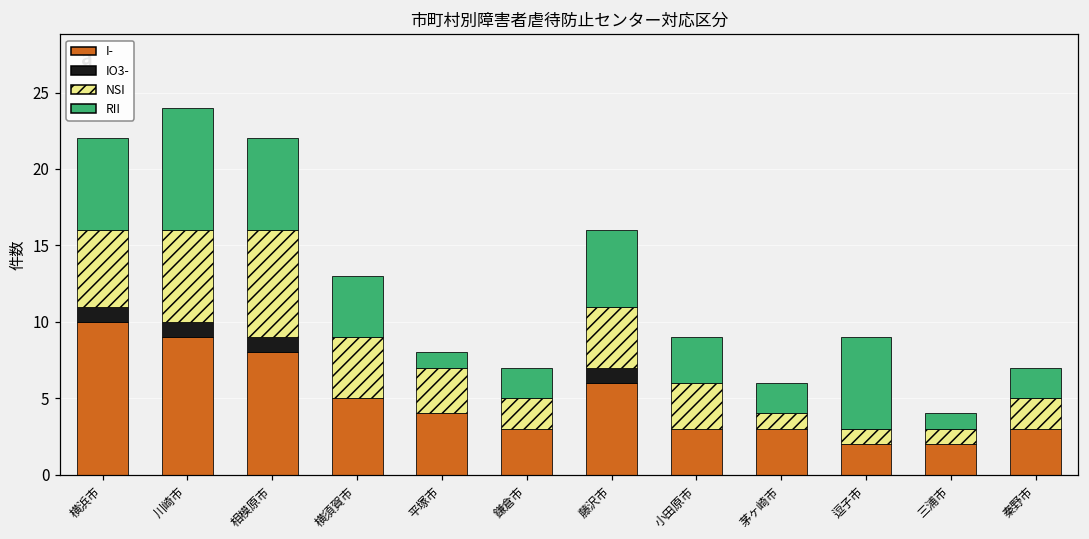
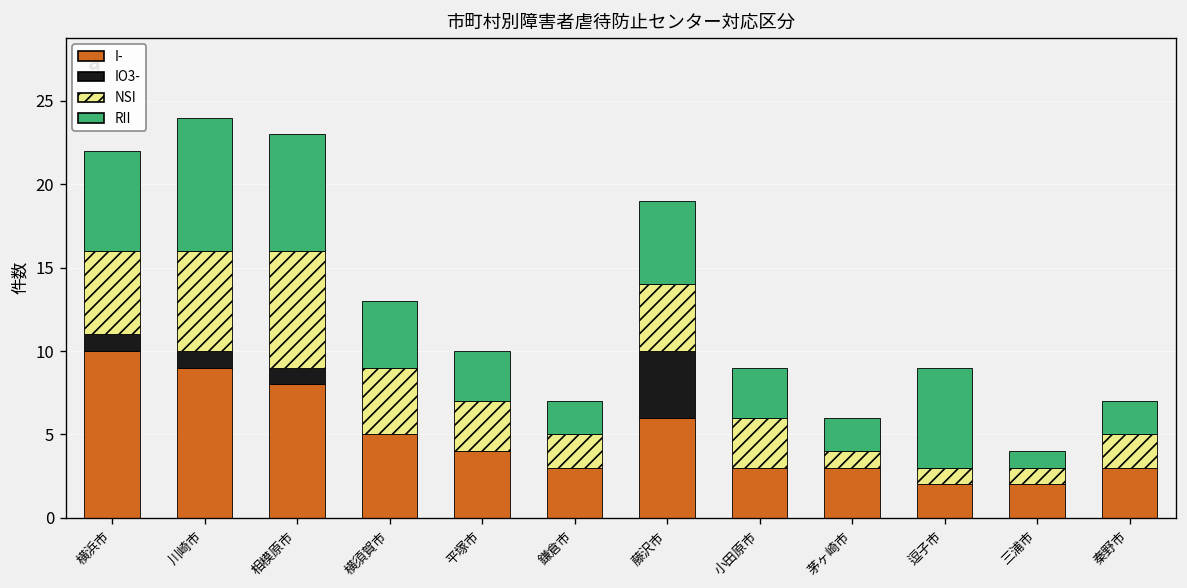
  {
    "I-": {
      "横浜市": 10,
      "川崎市": 9,
      "相模原市": 8,
      "横須賀市": 5,
      "平塚市": 4,
      "鎌倉市": 3,
      "藤沢市": 6,
      "小田原市": 3,
      "茅ヶ崎市": 3,
      "逗子市": 2,
      "三浦市": 2,
      "秦野市": 3
    },
    "IO3-": {
      "横浜市": 1,
      "川崎市": 1,
      "相模原市": 1,
      "横須賀市": 0,
      "平塚市": 0,
      "鎌倉市": 0,
-     "藤沢市": 1,
+     "藤沢市": 4,
      "小田原市": 0,
      "茅ヶ崎市": 0,
      "逗子市": 0,
      "三浦市": 0,
      "秦野市": 0
    },
    "NSI": {
      "横浜市": 5,
      "川崎市": 6,
      "相模原市": 7,
      "横須賀市": 4,
      "平塚市": 3,
      "鎌倉市": 2,
      "藤沢市": 4,
      "小田原市": 3,
      "茅ヶ崎市": 1,
      "逗子市": 1,
      "三浦市": 1,
      "秦野市": 2
    },
    "RII": {
      "横浜市": 6,
      "川崎市": 8,
-     "相模原市": 6,
+     "相模原市": 7,
      "横須賀市": 4,
-     "平塚市": 1,
+     "平塚市": 3,
      "鎌倉市": 2,
      "藤沢市": 5,
      "小田原市": 3,
      "茅ヶ崎市": 2,
      "逗子市": 6,
      "三浦市": 1,
      "秦野市": 2
    }
  }
